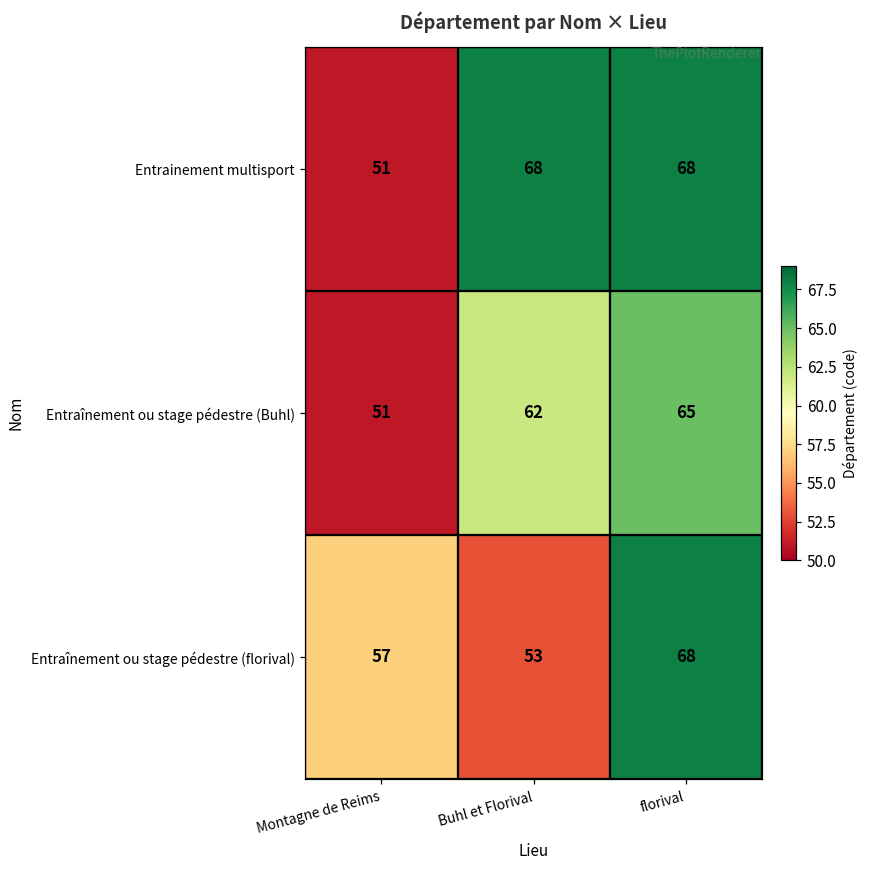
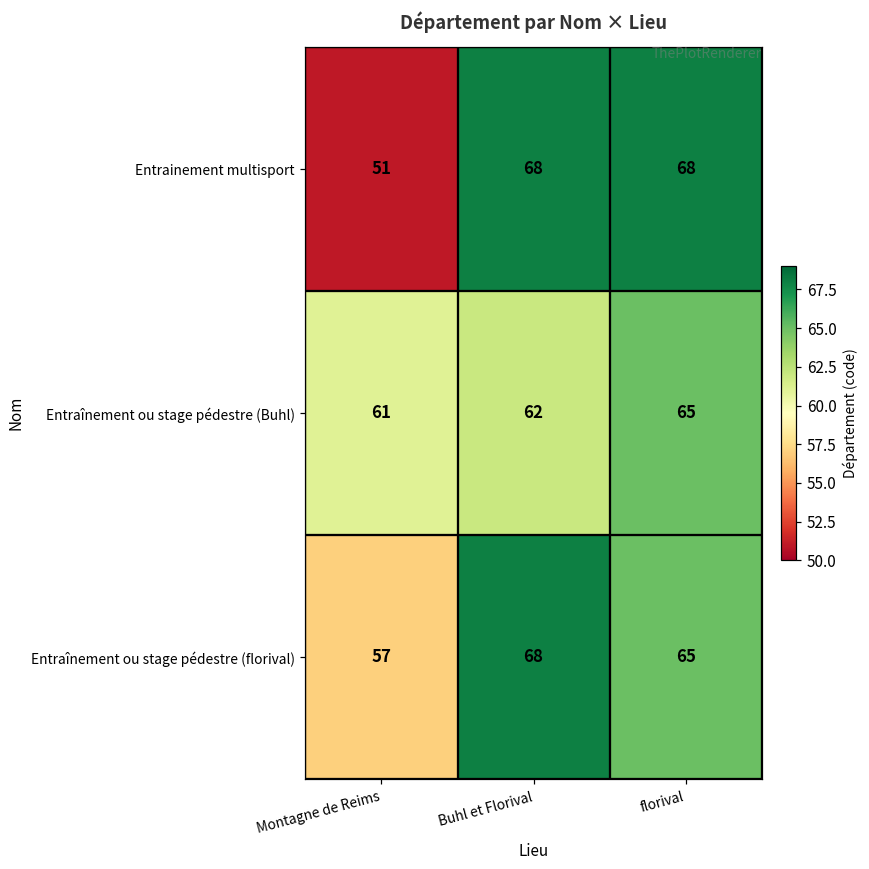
  {
    "Entrainement multisport": {
      "Montagne de Reims": 51,
      "Buhl et Florival": 68
    },
    "Entraînement ou stage pédestre (Buhl)": {
-     "Montagne de Reims": 51,
+     "Montagne de Reims": 61,
      "Buhl et Florival": 62,
      "florival": 65
    },
    "Entraînement ou stage pédestre (florival)": {
      "Montagne de Reims": 57,
-     "Buhl et Florival": 53,
-     "florival": 68
+     "Buhl et Florival": 68,
+     "florival": 65
    }
  }
